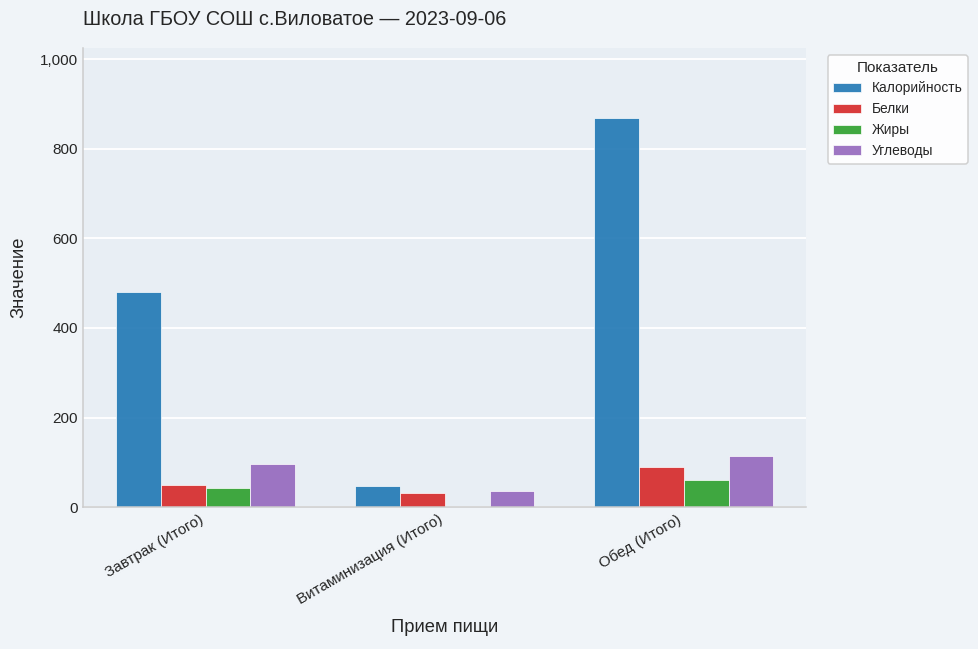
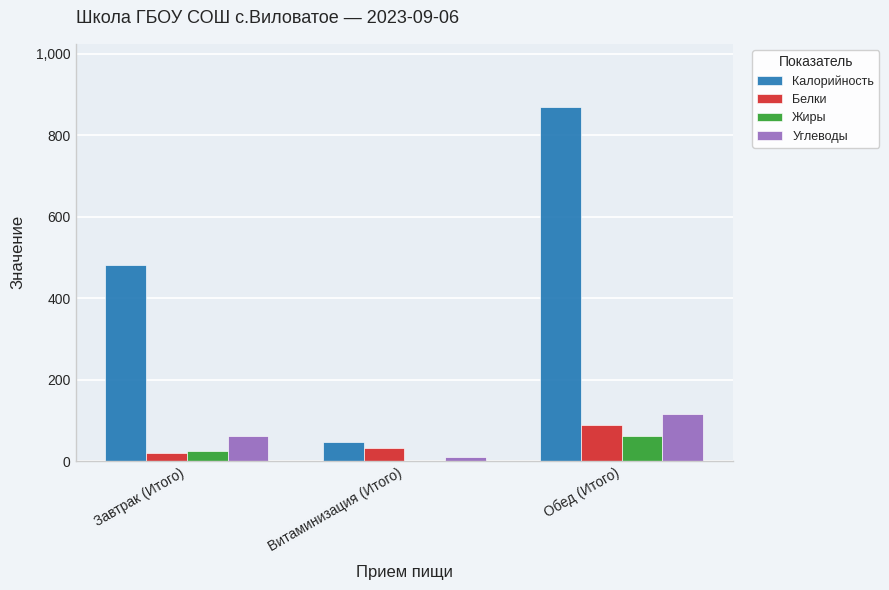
  {
    "Калорийность": {
      "Завтрак (Итого)": 480,
      "Витаминизация (Итого)": 50,
      "Обед (Итого)": 870
    },
    "Белки": {
-     "Завтрак (Итого)": 50,
+     "Завтрак (Итого)": 20,
      "Витаминизация (Итого)": 30,
      "Обед (Итого)": 90
    },
    "Жиры": {
-     "Завтрак (Итого)": 40,
+     "Завтрак (Итого)": 20,
      "Витаминизация (Итого)": 0,
      "Обед (Итого)": 60
    },
    "Углеводы": {
-     "Завтрак (Итого)": 100,
-     "Витаминизация (Итого)": 40,
+     "Завтрак (Итого)": 60,
+     "Витаминизация (Итого)": 10,
      "Обед (Итого)": 110
    }
  }
